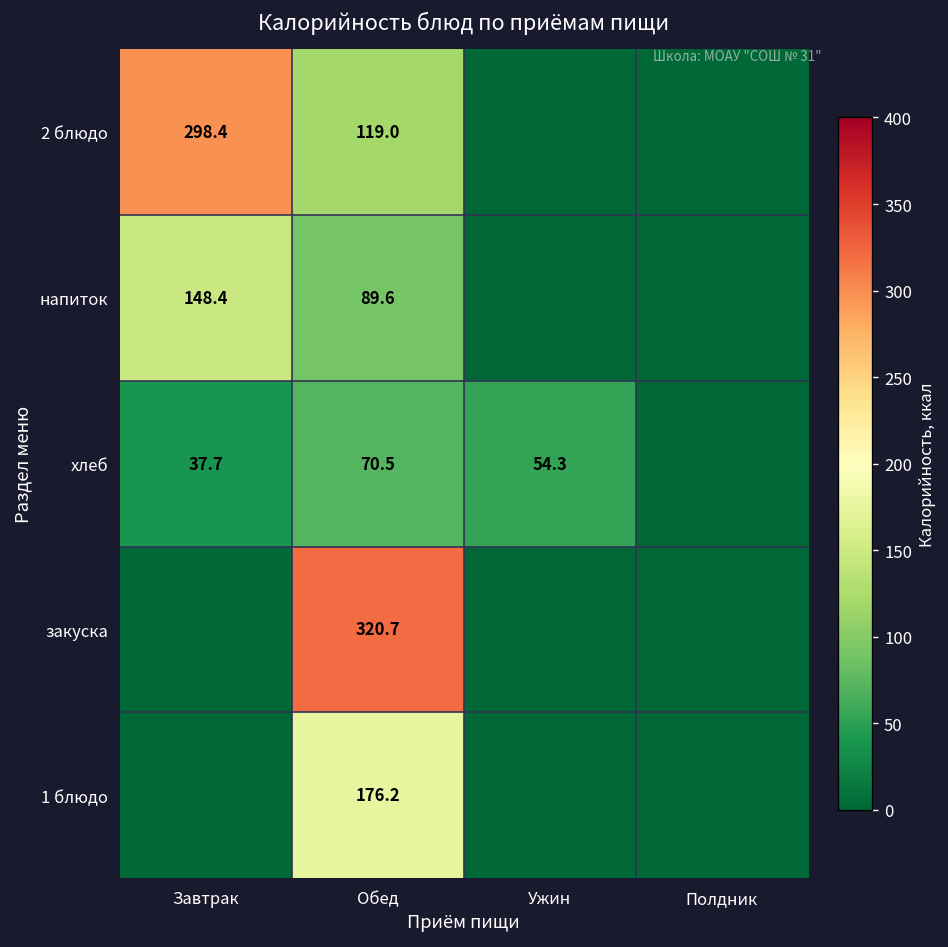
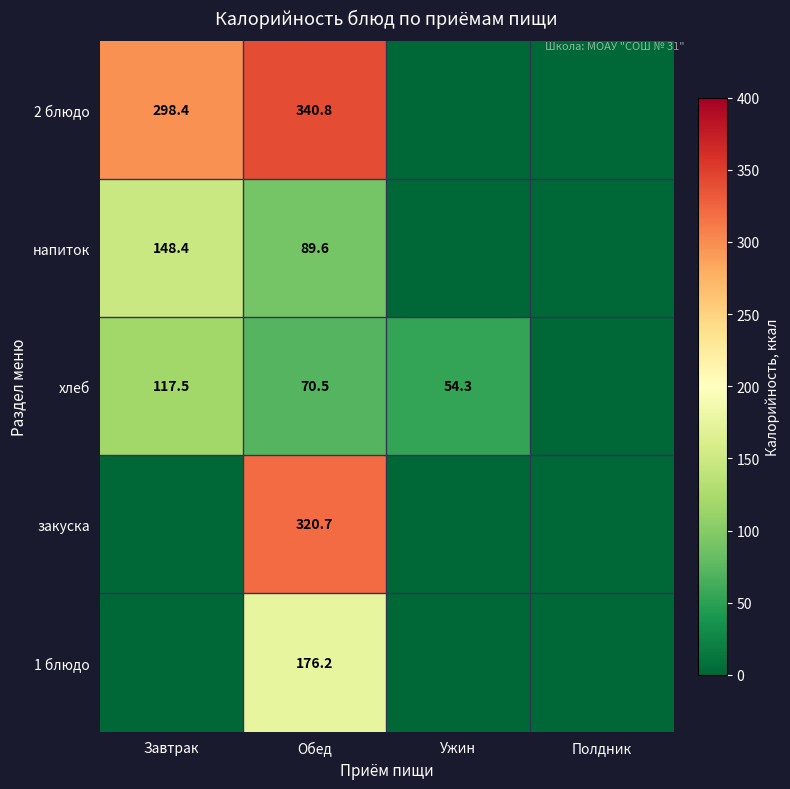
  {
    "2 блюдо": {
      "Завтрак": "298.4",
-     "Обед": "119.0",
+     "Обед": "340.8",
      "Полдник": "31\""
    },
    "напиток": {
      "Завтрак": "148.4",
      "Обед": "89.6"
    },
    "хлеб": {
-     "Завтрак": "37.7",
+     "Завтрак": "117.5",
      "Обед": "70.5",
      "Ужин": "54.3"
    },
    "закуска": {
      "Обед": "320.7"
    },
    "1 блюдо": {
      "Обед": "176.2"
    }
  }
